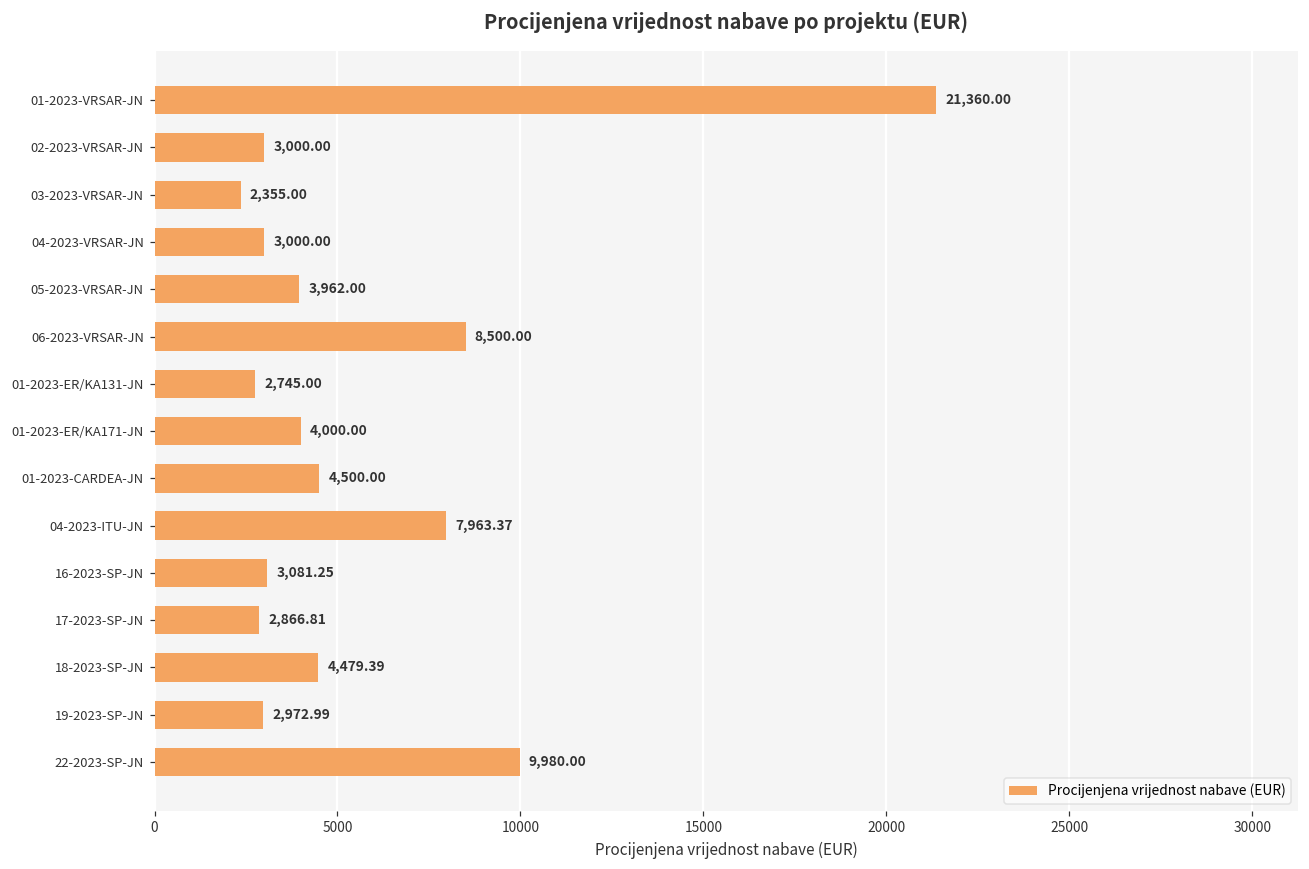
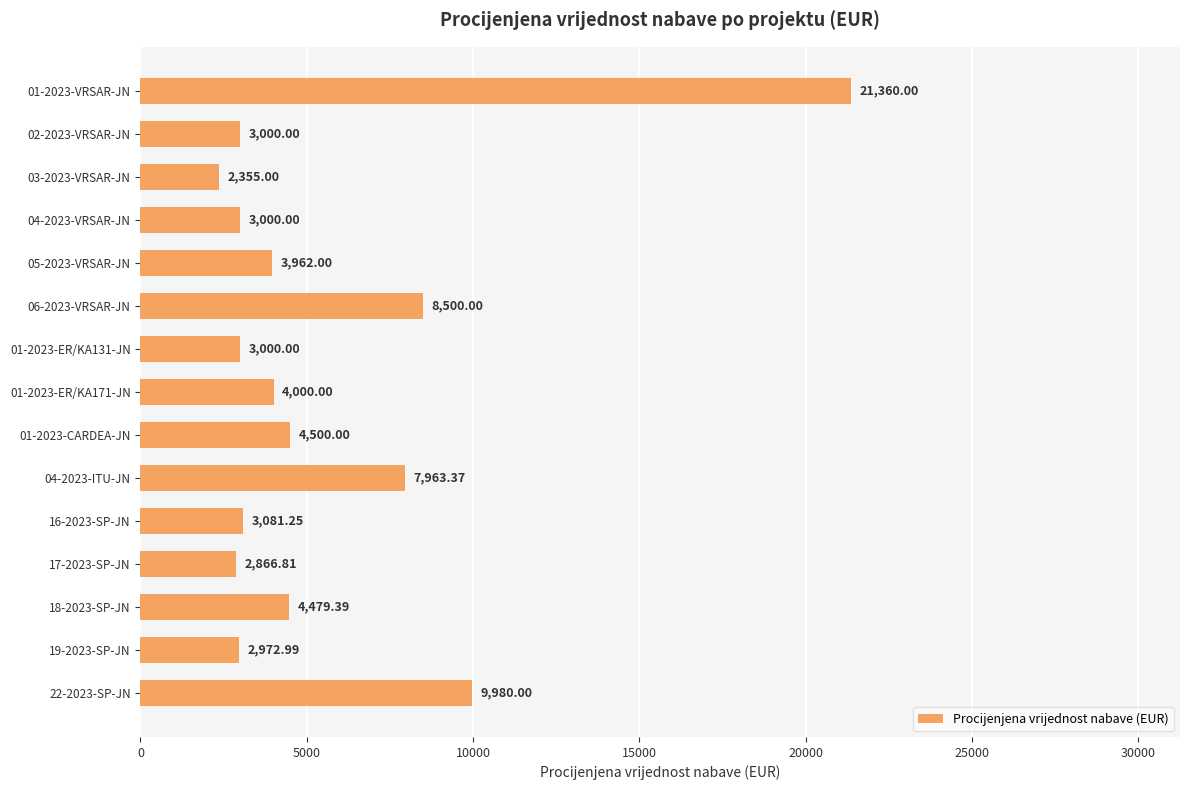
  {
    "01-2023-VRSAR-JN": "21,360.00",
    "02-2023-VRSAR-JN": "3,000.00",
    "03-2023-VRSAR-JN": "2,355.00",
    "04-2023-VRSAR-JN": "3,000.00",
    "05-2023-VRSAR-JN": "3,962.00",
    "06-2023-VRSAR-JN": "8,500.00",
-   "01-2023-ER/KA131-JN": "2,745.00",
+   "01-2023-ER/KA131-JN": "3,000.00",
    "01-2023-ER/KA171-JN": "4,000.00",
    "01-2023-CARDEA-JN": "4,500.00",
    "04-2023-ITU-JN": "7,963.37",
    "16-2023-SP-JN": "3,081.25",
    "17-2023-SP-JN": "2,866.81",
    "18-2023-SP-JN": "4,479.39",
    "19-2023-SP-JN": "2,972.99",
    "22-2023-SP-JN": "9,980.00"
  }
